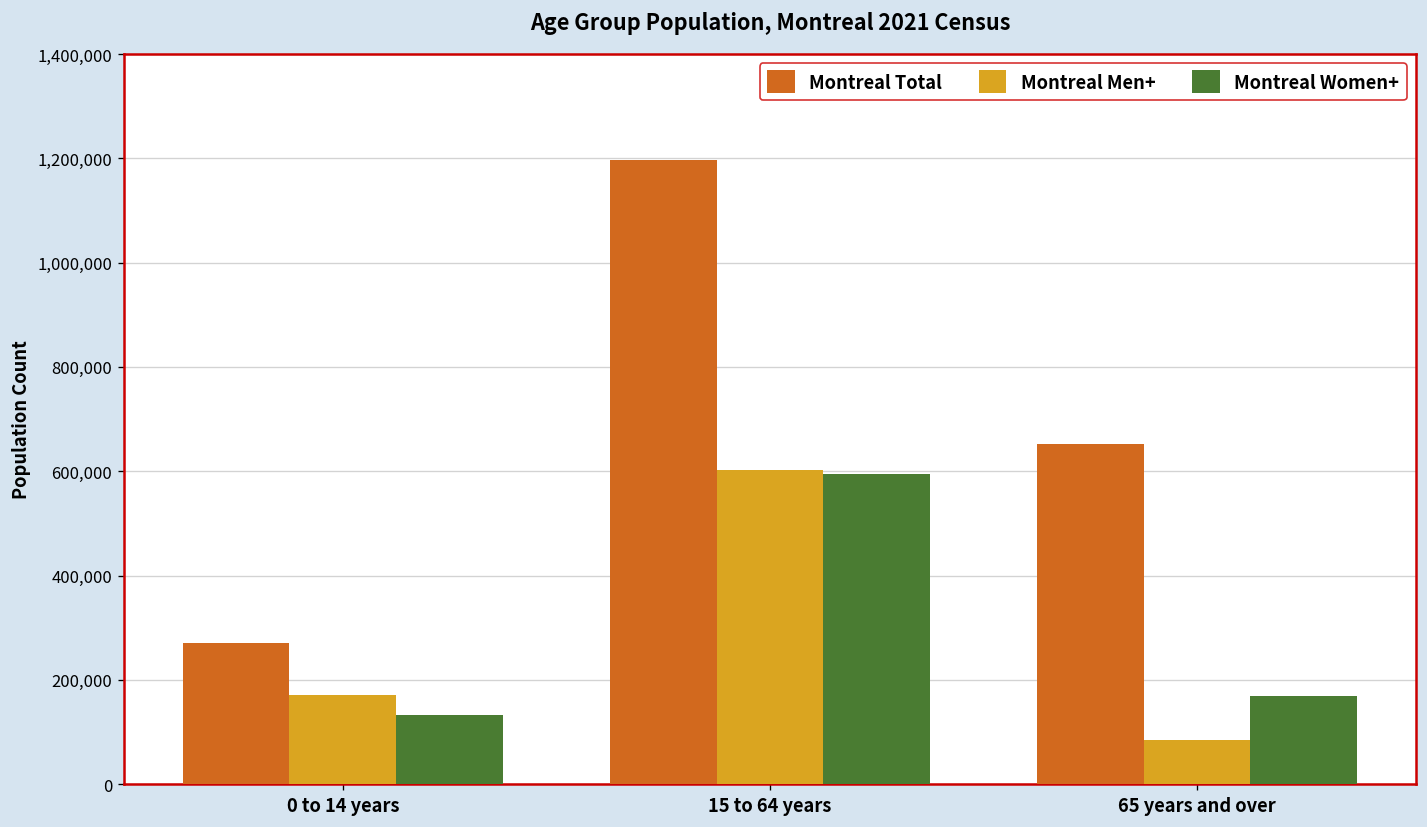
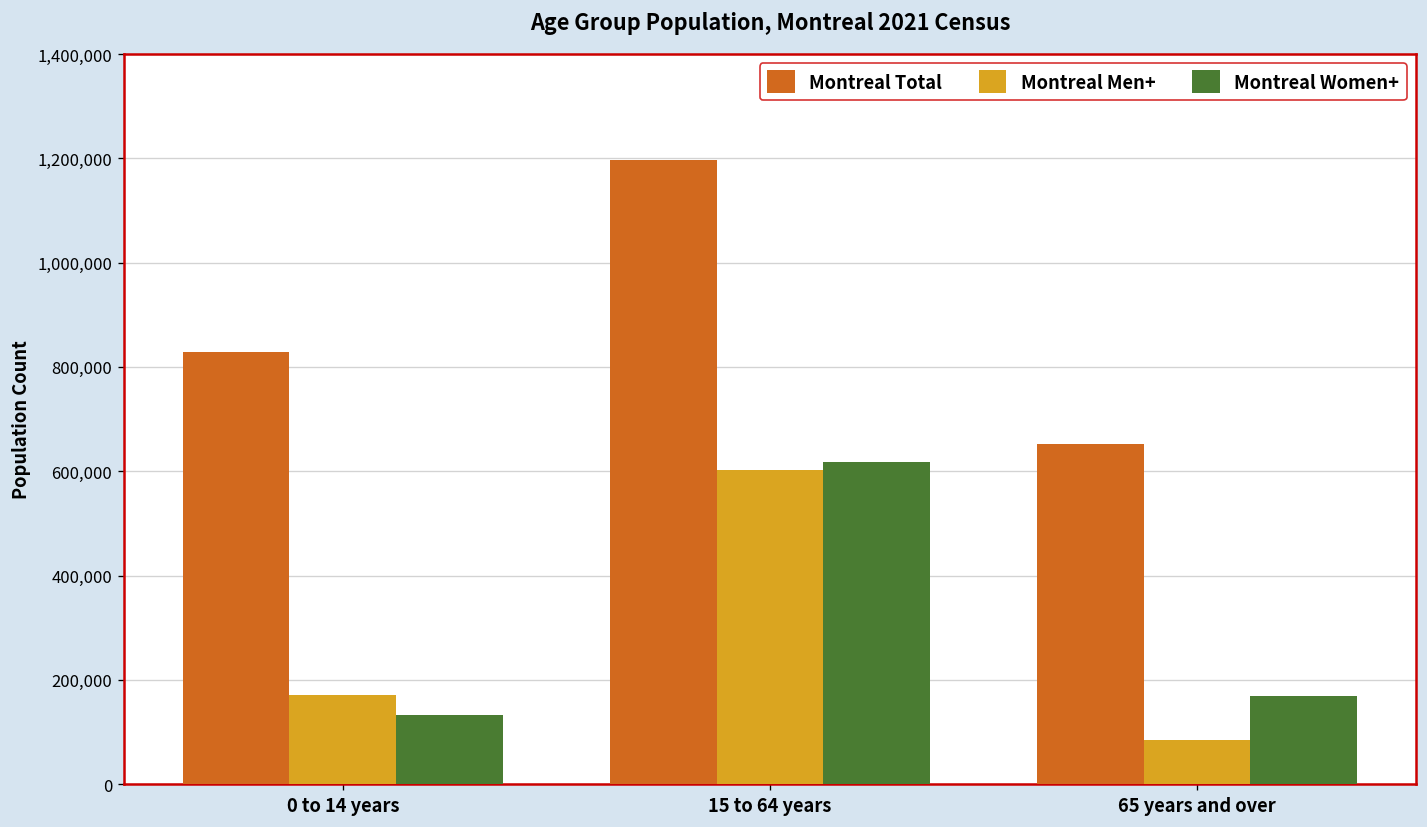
  {
    "Montreal Total": {
-     "0 to 14 years": "270,000",
+     "0 to 14 years": "830,000",
      "15 to 64 years": "1,200,000",
      "65 years and over": "650,000"
    },
    "Montreal Men+": {
      "0 to 14 years": "170,000",
      "15 to 64 years": "600,000",
      "65 years and over": "80,000"
    },
    "Montreal Women+": {
      "0 to 14 years": "130,000",
-     "15 to 64 years": "590,000",
+     "15 to 64 years": "620,000",
      "65 years and over": "170,000"
    }
  }
